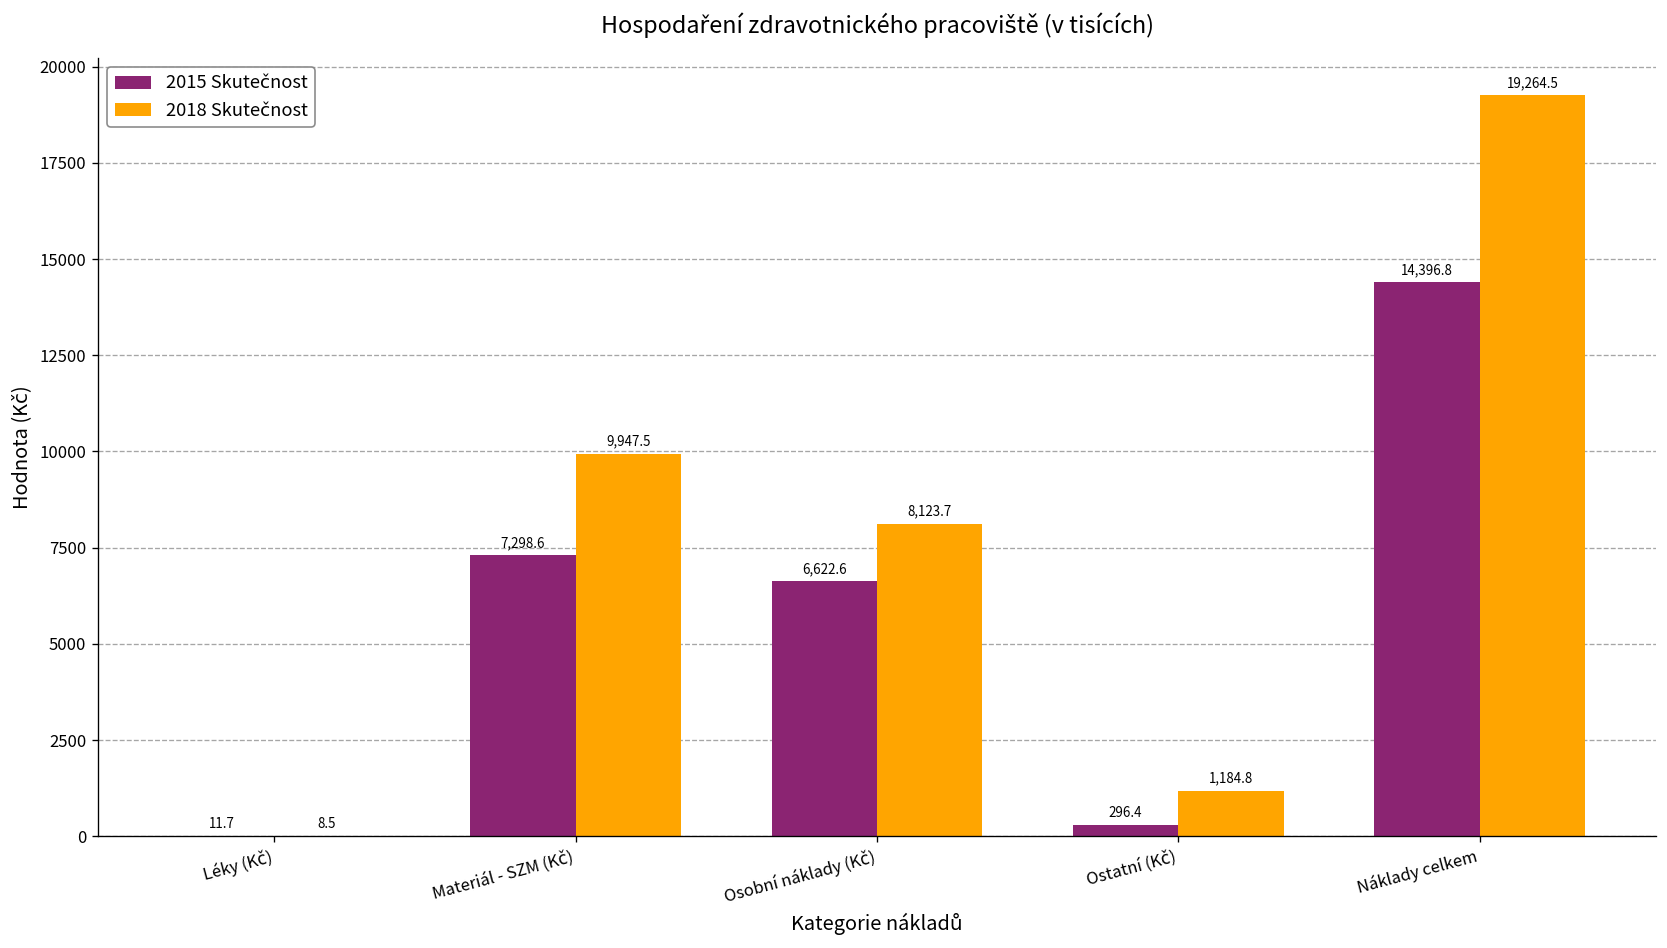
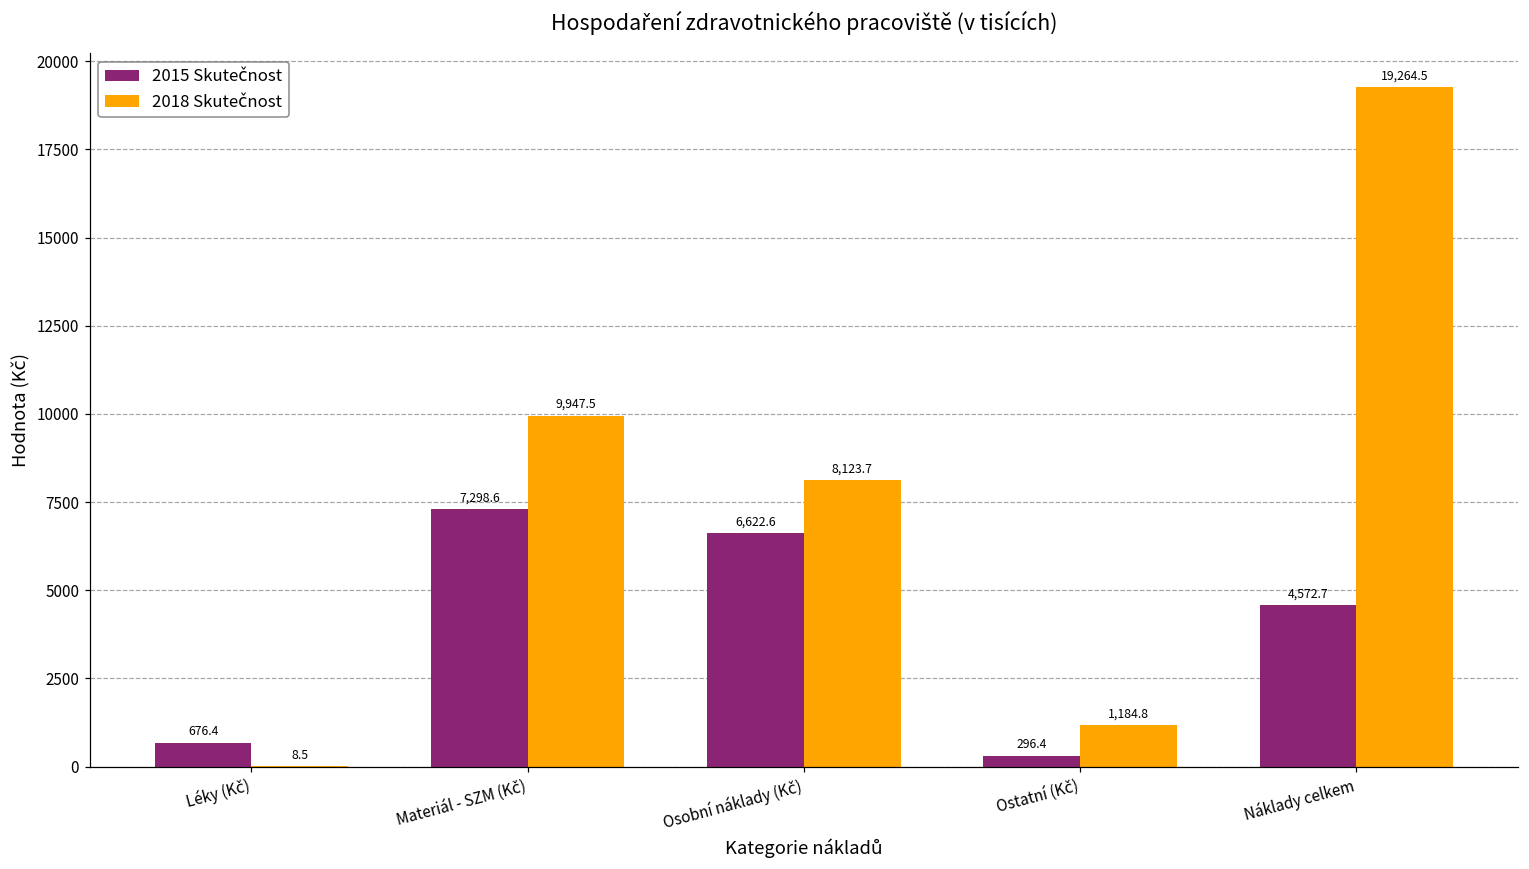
  {
    "2015 Skutečnost": {
-     "Léky (Kč)": "11.7",
+     "Léky (Kč)": "676.4",
      "Materiál - SZM (Kč)": "7,298.6",
      "Osobní náklady (Kč)": "6,622.6",
      "Ostatní (Kč)": "296.4",
-     "Náklady celkem": "14,396.8"
+     "Náklady celkem": "4,572.7"
    },
    "2018 Skutečnost": {
      "Léky (Kč)": "8.5",
      "Materiál - SZM (Kč)": "9,947.5",
      "Osobní náklady (Kč)": "8,123.7",
      "Ostatní (Kč)": "1,184.8",
      "Náklady celkem": "19,264.5"
    }
  }
